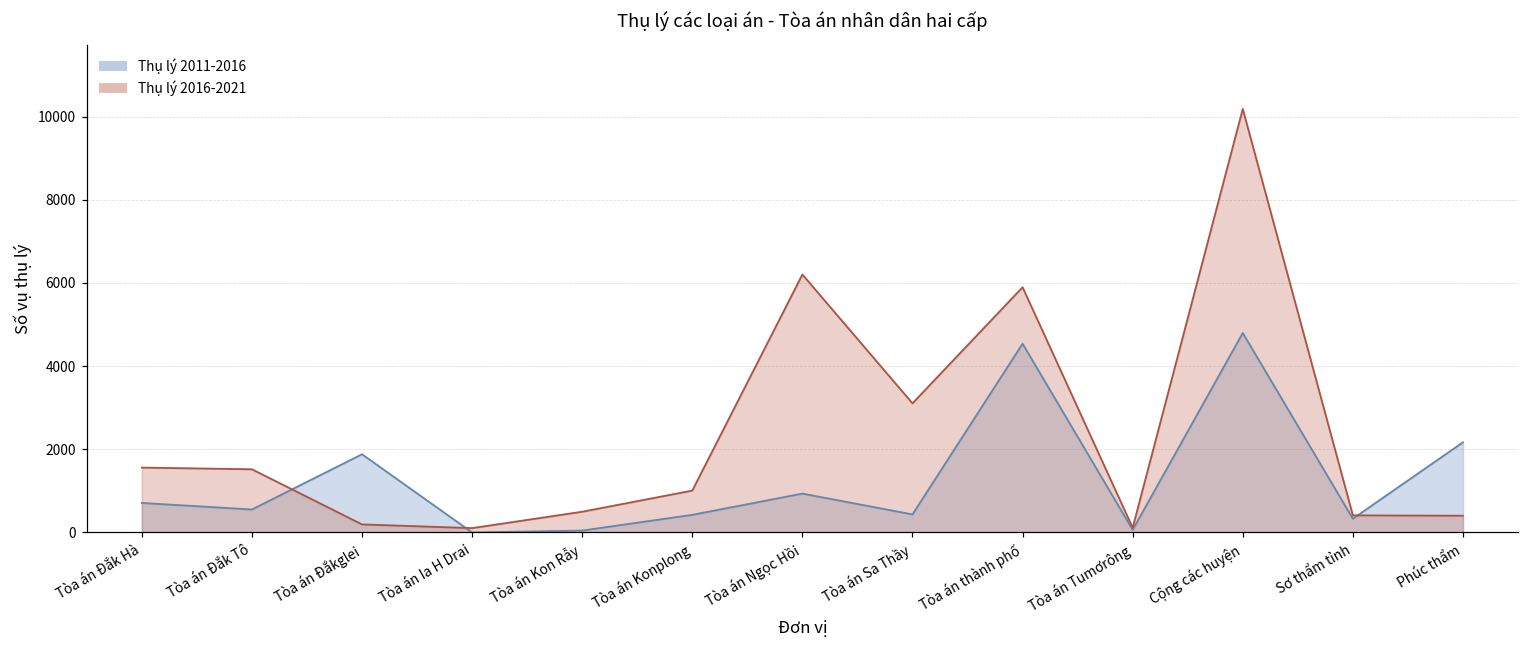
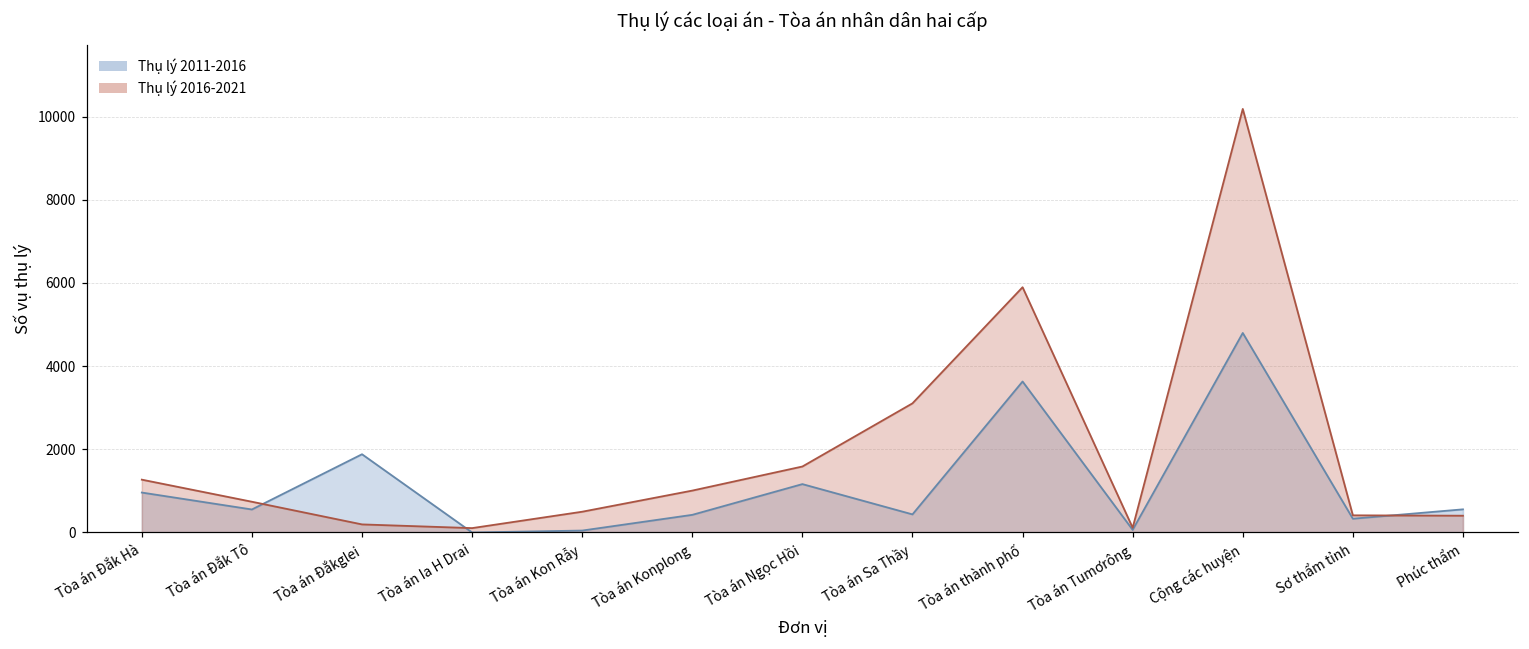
  {
    "Thụ lý 2011-2016": {
-     "Tòa án Đắk Hà": 700,
+     "Tòa án Đắk Hà": 1000,
      "Tòa án Đắk Tô": 600,
      "Tòa án Đắkglei": 1900,
      "Tòa án Ia H Drai": 0,
      "Tòa án Kon Rẫy": 0,
      "Tòa án Konplong": 400,
-     "Tòa án Ngọc Hồi": 900,
+     "Tòa án Ngọc Hồi": 1200,
      "Tòa án Sa Thầy": 400,
-     "Tòa án thành phố": 4500,
+     "Tòa án thành phố": 3600,
      "Cộng các huyện": 4800,
      "Sơ thẩm tỉnh": 300,
-     "Phúc thẩm": 2200
+     "Phúc thẩm": 600
    },
    "Thụ lý 2016-2021": {
-     "Tòa án Đắk Hà": 1600,
-     "Tòa án Đắk Tô": 1500,
+     "Tòa án Đắk Hà": 1300,
+     "Tòa án Đắk Tô": 700,
      "Tòa án Đắkglei": 200,
      "Tòa án Ia H Drai": 100,
      "Tòa án Kon Rẫy": 500,
      "Tòa án Konplong": 1000,
-     "Tòa án Ngọc Hồi": 6200,
+     "Tòa án Ngọc Hồi": 1600,
      "Tòa án Sa Thầy": 3100,
      "Tòa án thành phố": 5900,
      "Cộng các huyện": 10200,
      "Sơ thẩm tỉnh": 400,
      "Phúc thẩm": 400
    }
  }
